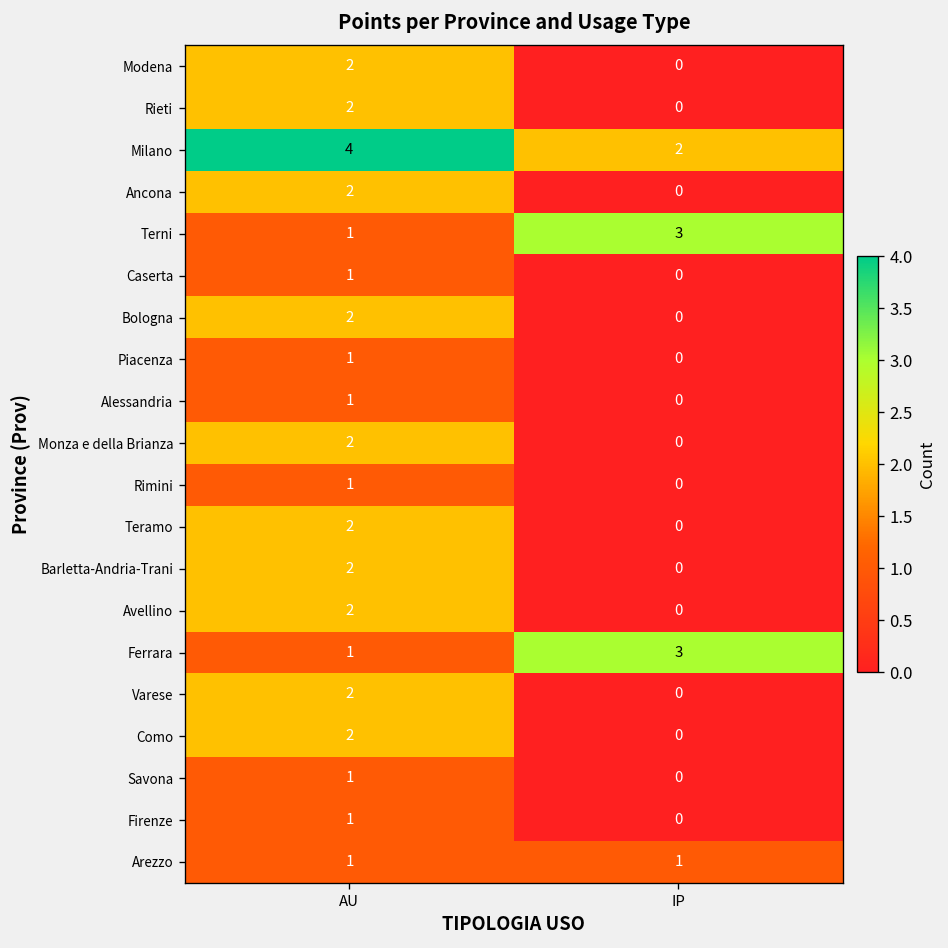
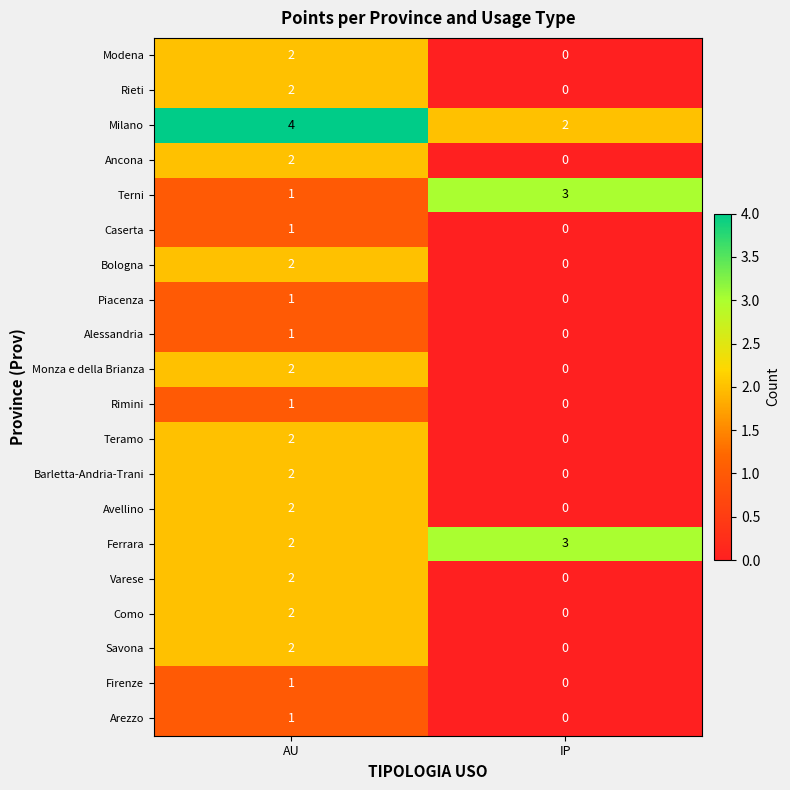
  {
    "Modena": {
      "AU": 2,
      "IP": 0
    },
    "Rieti": {
      "AU": 2,
      "IP": 0
    },
    "Milano": {
      "AU": 4,
      "IP": 2
    },
    "Ancona": {
      "AU": 2,
      "IP": 0
    },
    "Terni": {
      "AU": 1,
      "IP": 3
    },
    "Caserta": {
      "AU": 1,
      "IP": 0
    },
    "Bologna": {
      "AU": 2,
      "IP": 0
    },
    "Piacenza": {
      "AU": 1,
      "IP": 0
    },
    "Alessandria": {
      "AU": 1,
      "IP": 0
    },
    "Monza e della Brianza": {
      "AU": 2,
      "IP": 0
    },
    "Rimini": {
      "AU": 1,
      "IP": 0
    },
    "Teramo": {
      "AU": 2,
      "IP": 0
    },
    "Barletta-Andria-Trani": {
      "AU": 2,
      "IP": 0
    },
    "Avellino": {
      "AU": 2,
      "IP": 0
    },
    "Ferrara": {
-     "AU": 1,
+     "AU": 2,
      "IP": 3
    },
    "Varese": {
      "AU": 2,
      "IP": 0
    },
    "Como": {
      "AU": 2,
      "IP": 0
    },
    "Savona": {
-     "AU": 1,
+     "AU": 2,
      "IP": 0
    },
    "Firenze": {
      "AU": 1,
      "IP": 0
    },
    "Arezzo": {
      "AU": 1,
-     "IP": 1
+     "IP": 0
    }
  }
